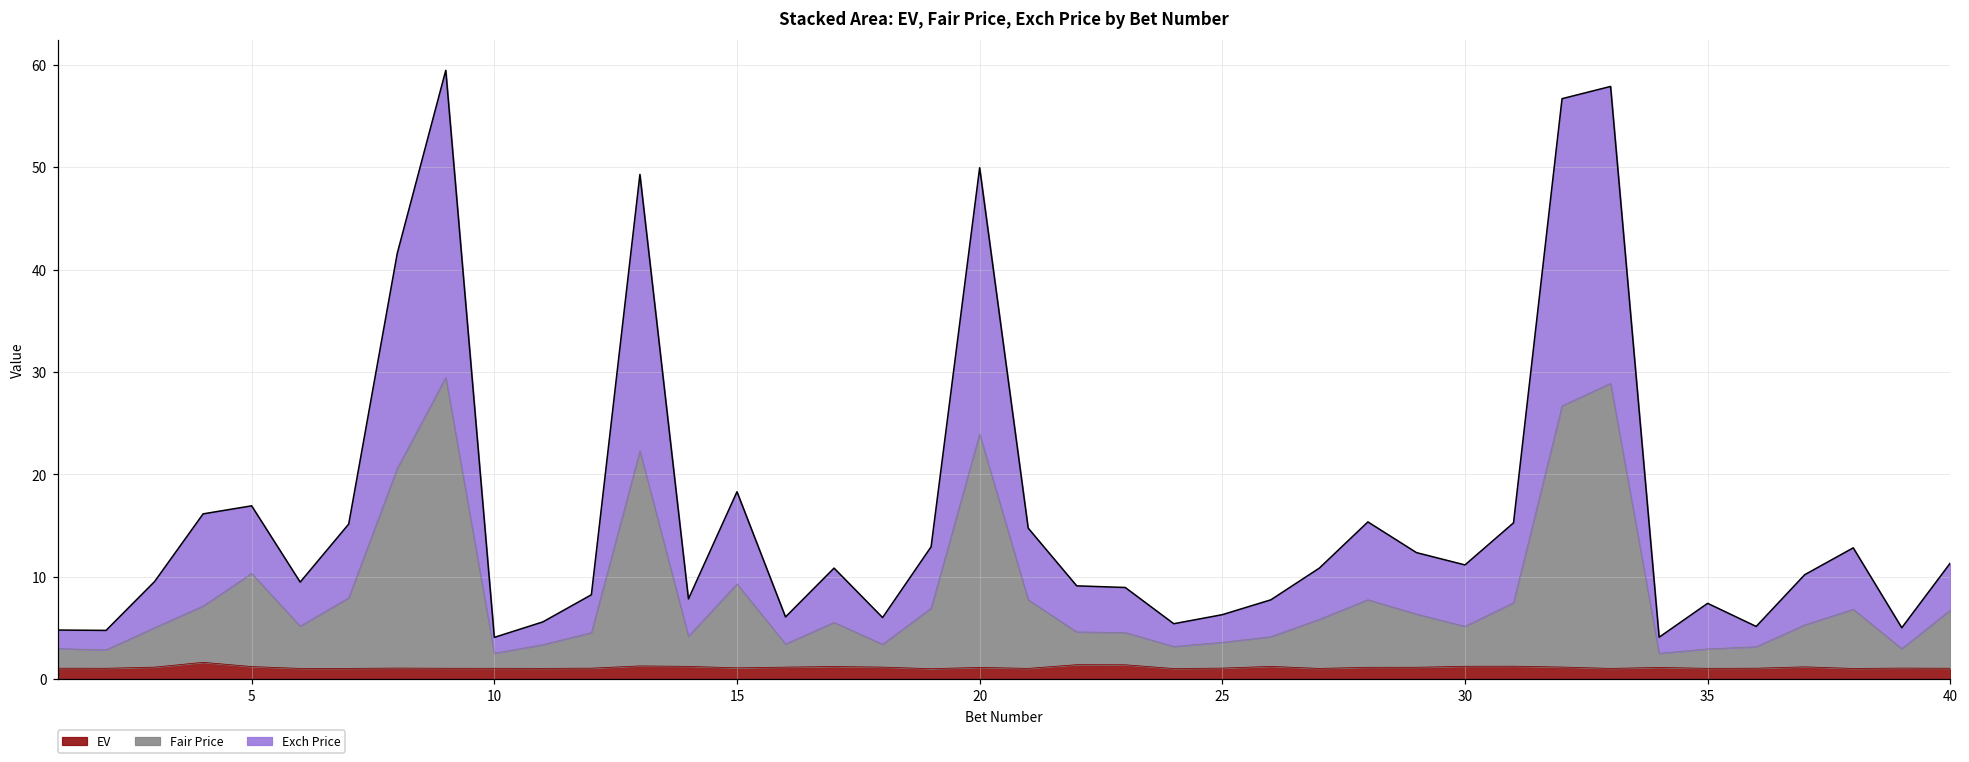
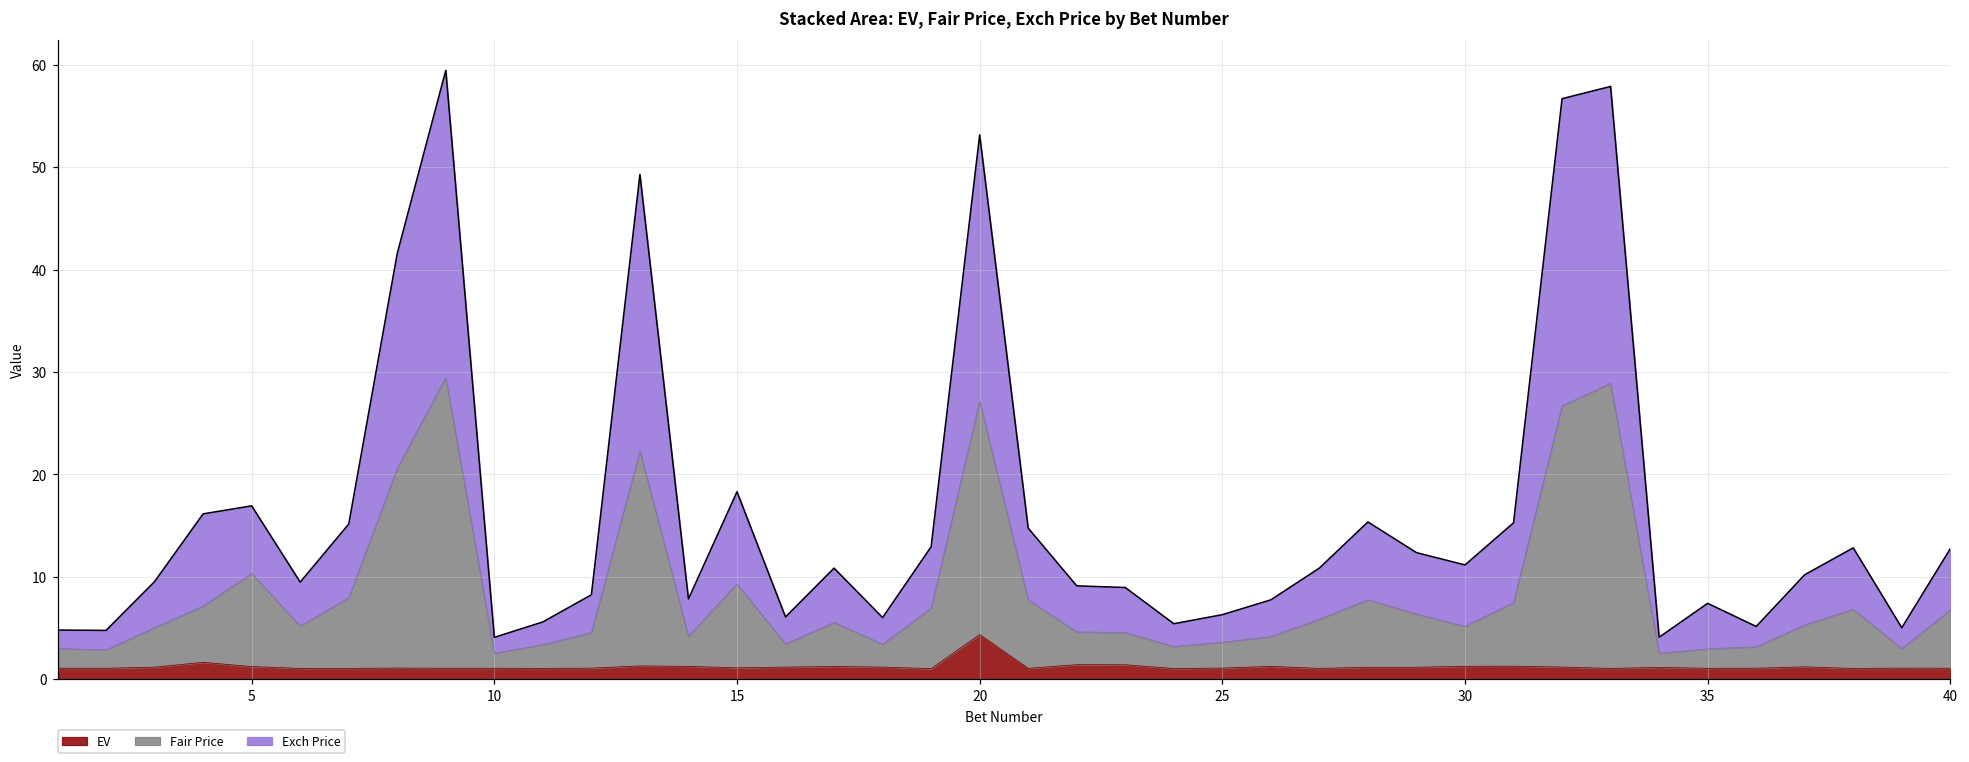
  {
    "EV": {
      "5": 1,
      "10": 1,
      "15": 1,
-     "20": 1,
+     "20": 4,
      "25": 1,
      "30": 1,
      "35": 1,
      "40": 1
    },
    "Fair Price": {
      "5": 9,
      "10": 1,
      "15": 8,
      "20": 23,
      "25": 3,
      "30": 4,
      "35": 2,
      "40": 6
    },
    "Exch Price": {
      "5": 7,
      "10": 2,
      "15": 9,
      "20": 26,
      "25": 3,
      "30": 6,
      "35": 4,
-     "40": 5
+     "40": 6
    }
  }
